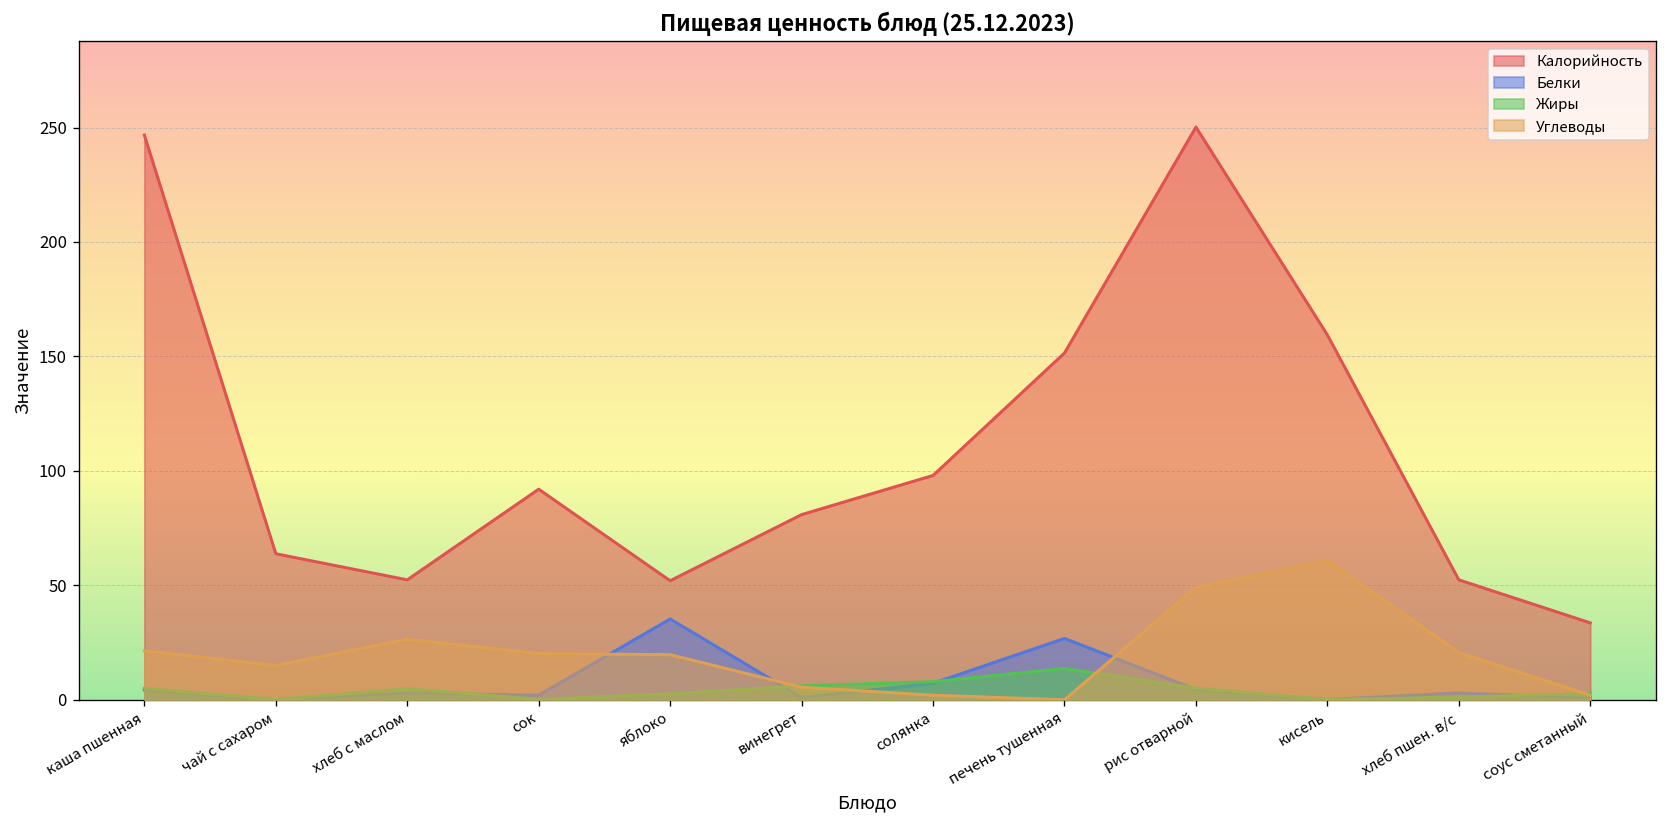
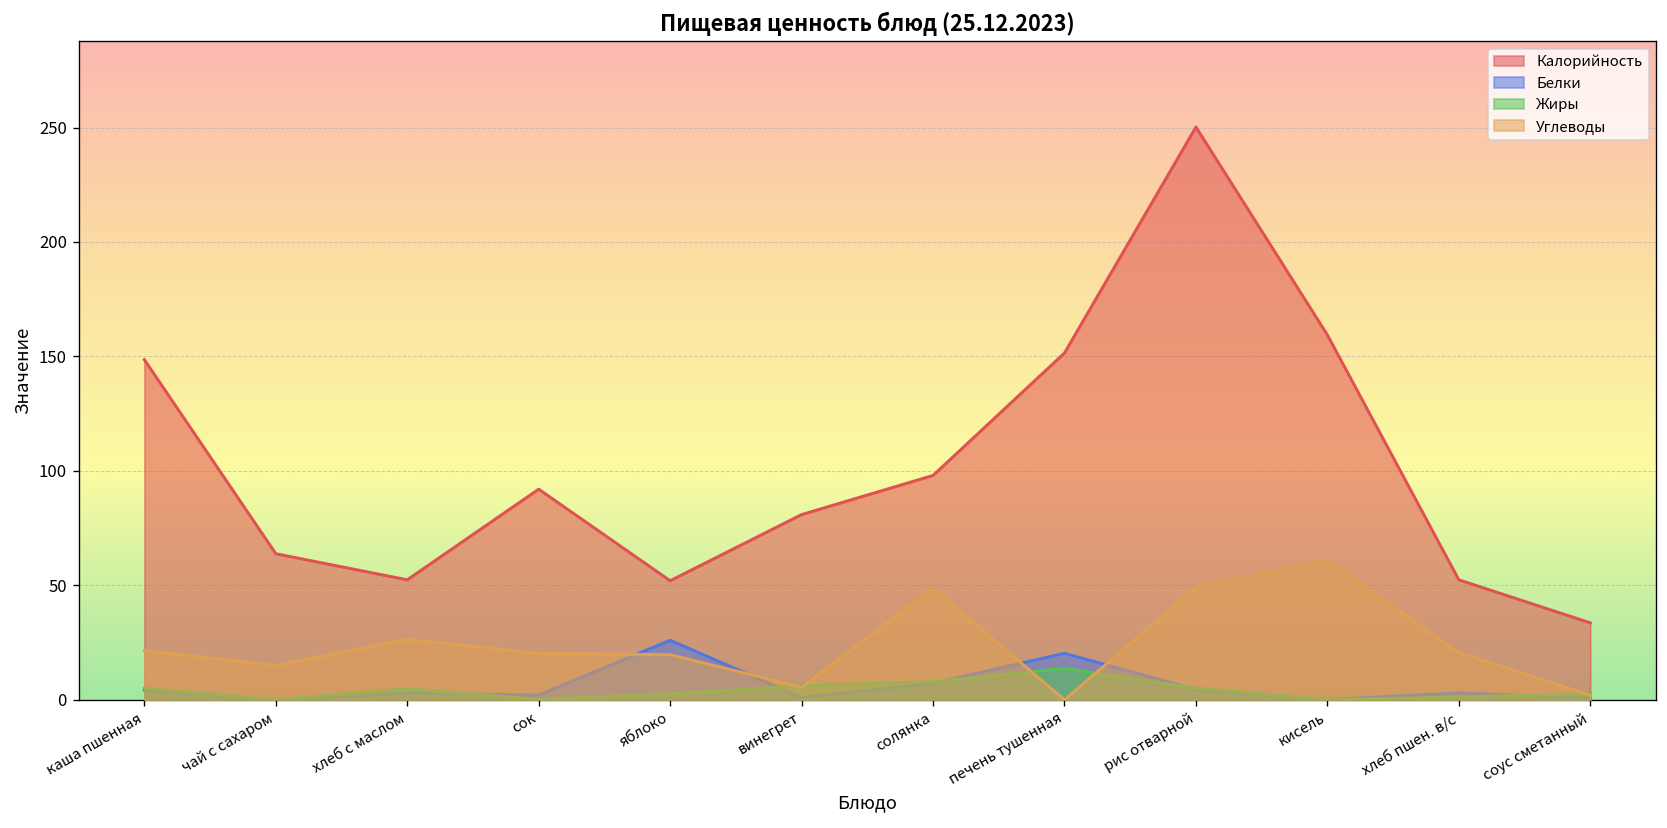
  {
    "Калорийность": {
-     "каша пшенная": 247,
+     "каша пшенная": 149,
      "чай с сахаром": 64,
      "хлеб с маслом": 52,
      "сок": 92,
      "яблоко": 52,
      "винегрет": 81,
      "солянка": 98,
      "печень тушенная": 152,
      "рис отварной": 250,
      "кисель": 159,
      "хлеб пшен. в/с": 52,
      "соус сметанный": 34
    },
    "Белки": {
      "хлеб с маслом": 3,
      "сок": 2,
-     "яблоко": 35,
+     "яблоко": 26,
      "винегрет": 1,
-     "печень тушенная": 27,
+     "печень тушенная": 20,
      "хлеб пшен. в/с": 3
    },
    "Жиры": {
      "хлеб с маслом": 5,
      "сок": 0,
      "яблоко": 3,
      "печень тушенная": 14,
      "хлеб пшен. в/с": 1
    },
    "Углеводы": {
      "каша пшенная": 21,
      "чай с сахаром": 15,
      "хлеб с маслом": 26,
      "сок": 20,
      "яблоко": 20,
-     "солянка": 2,
+     "солянка": 49,
      "печень тушенная": 0,
      "рис отварной": 49,
      "кисель": 61,
      "хлеб пшен. в/с": 21
    }
  }
